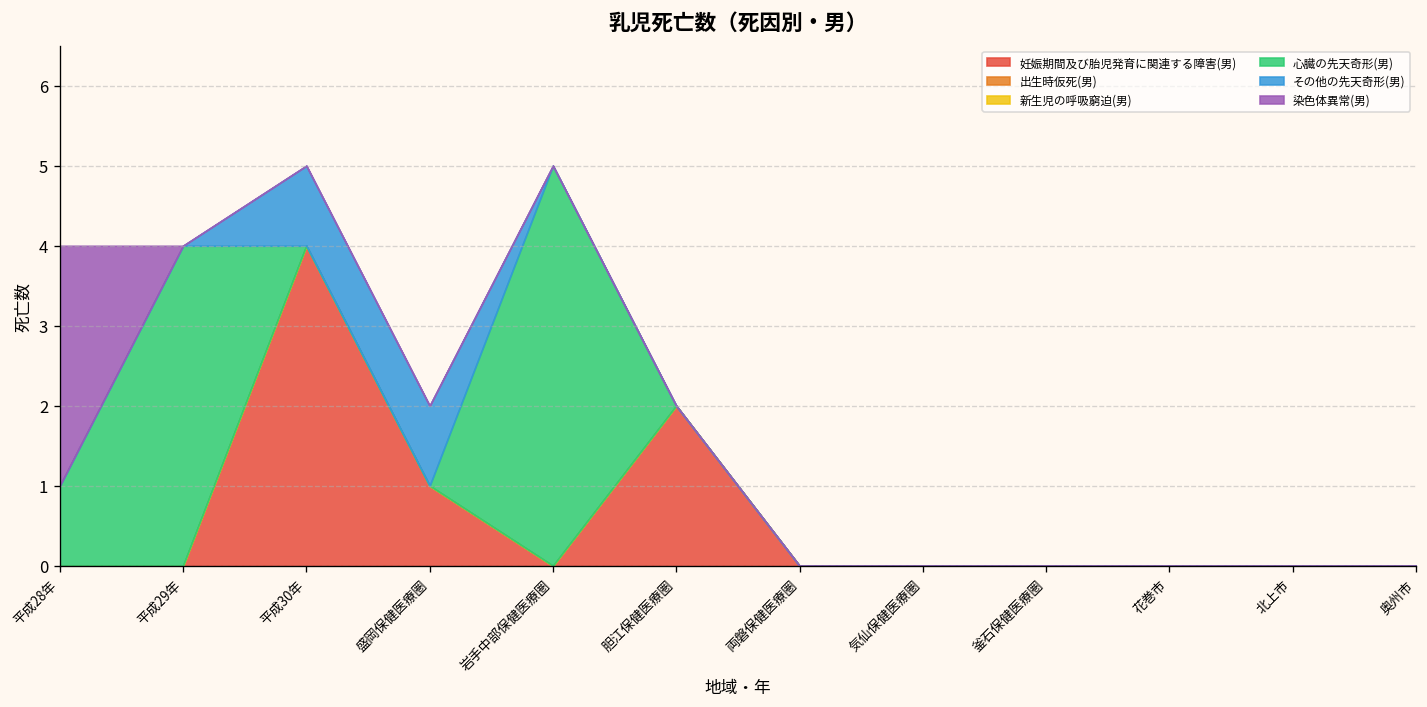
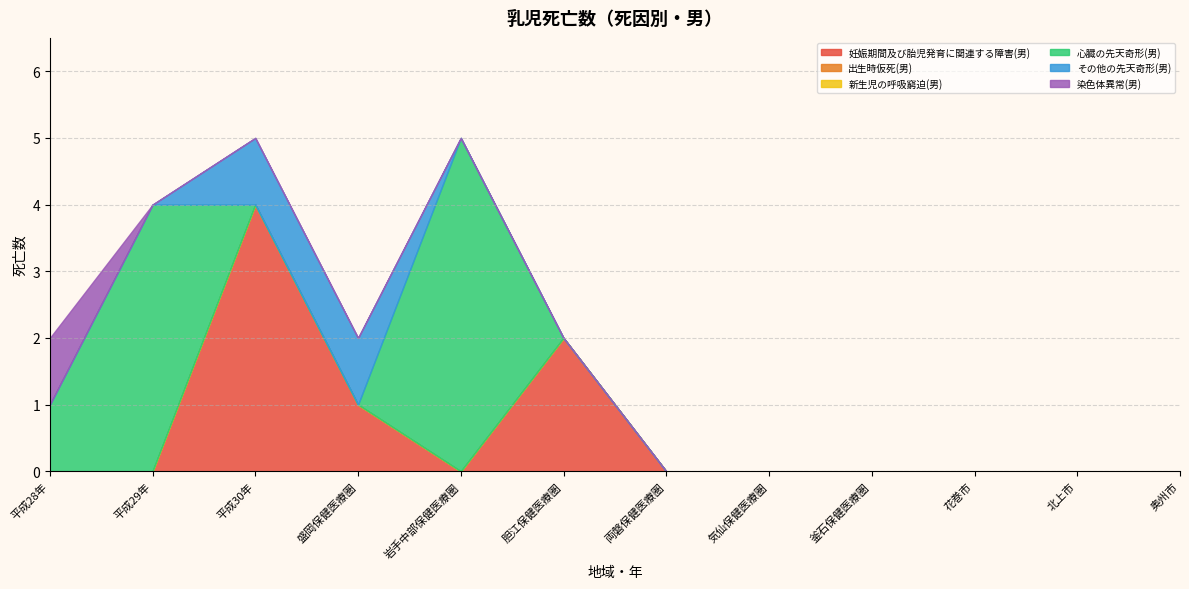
  {
    "新生児の呼吸窮迫(男)": {
      "平成28年": 0,
      "平成29年": 0,
      "岩手中部保健医療圏": 0
    },
    "染色体異常(男)": {
-     "平成28年": 3
+     "平成28年": 1
    }
  }
